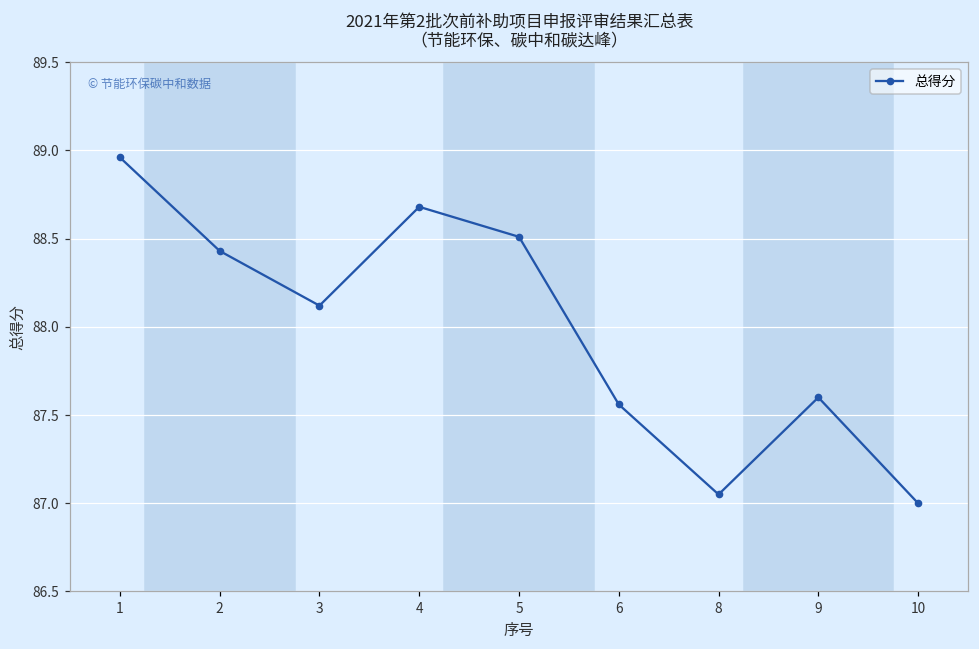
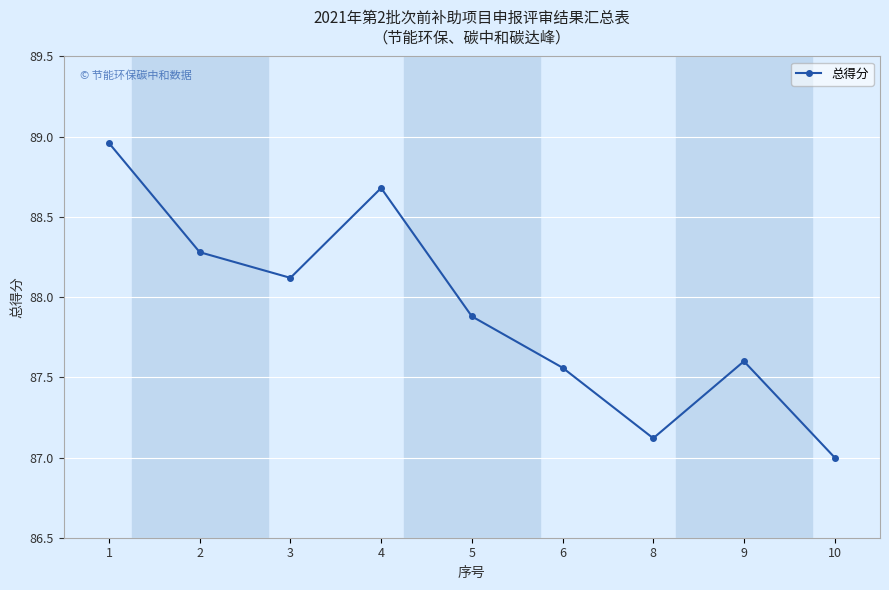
  {
    "1": 88.96,
-   "2": 88.43,
+   "2": 88.28,
    "3": 88.12,
    "4": 88.68,
-   "5": 88.51,
+   "5": 87.88,
    "6": 87.56,
-   "8": 87.05,
+   "8": 87.12,
    "9": 87.60,
    "10": 87.00
  }
